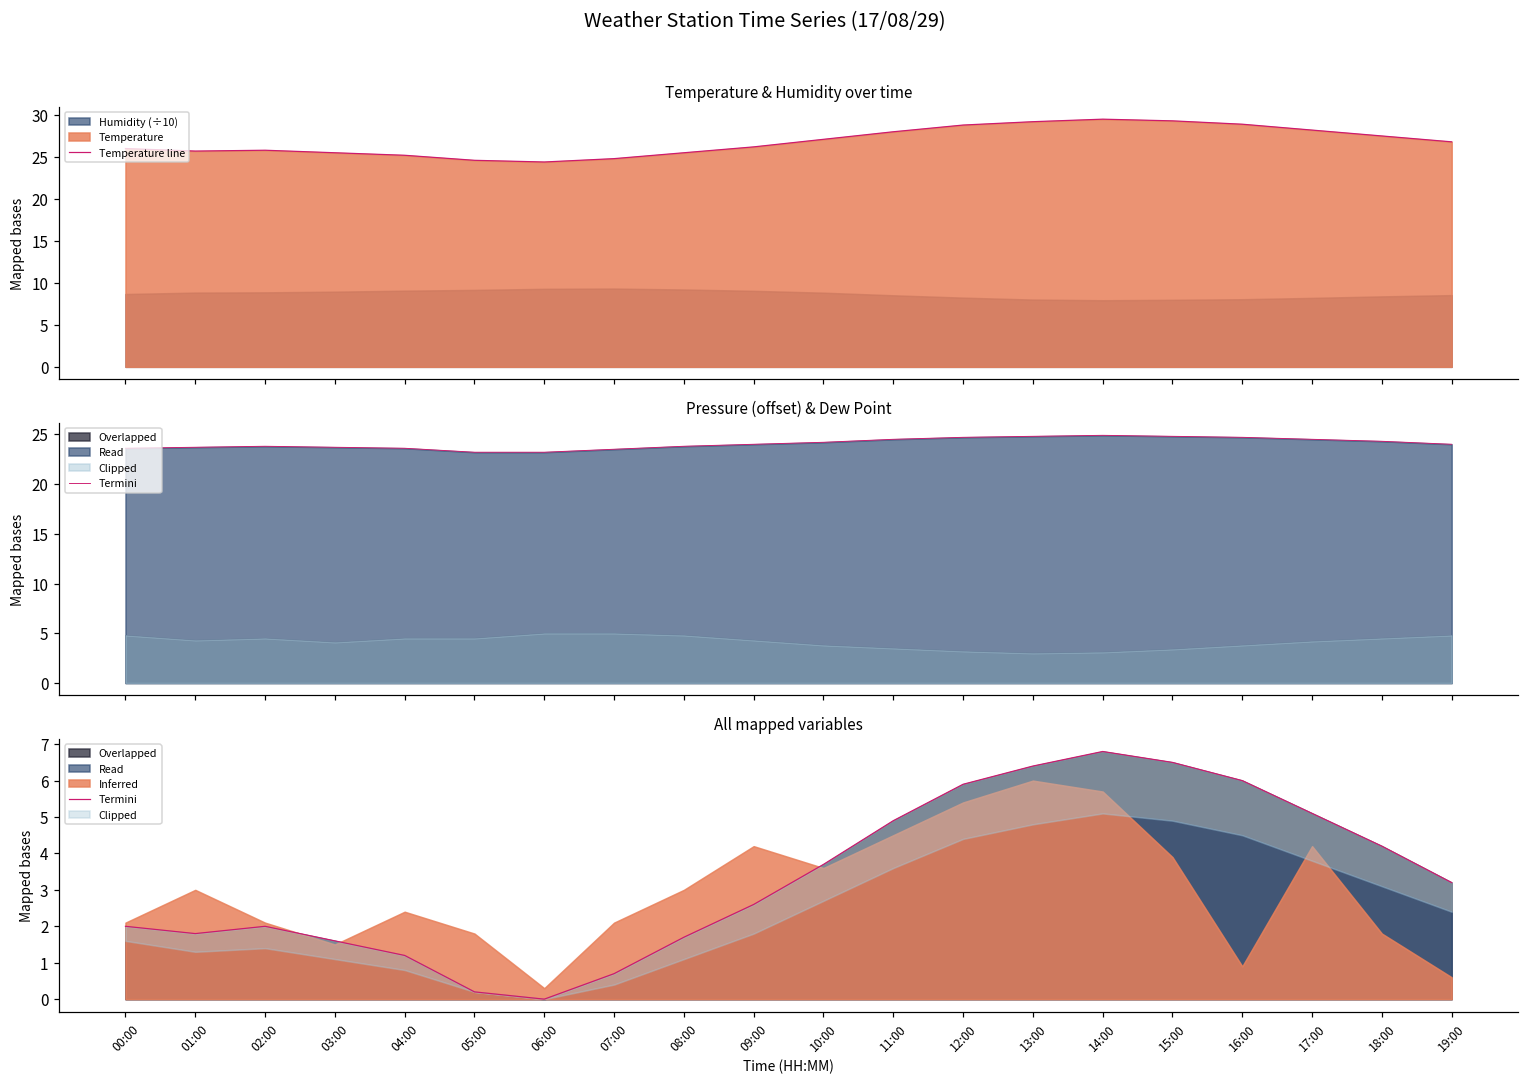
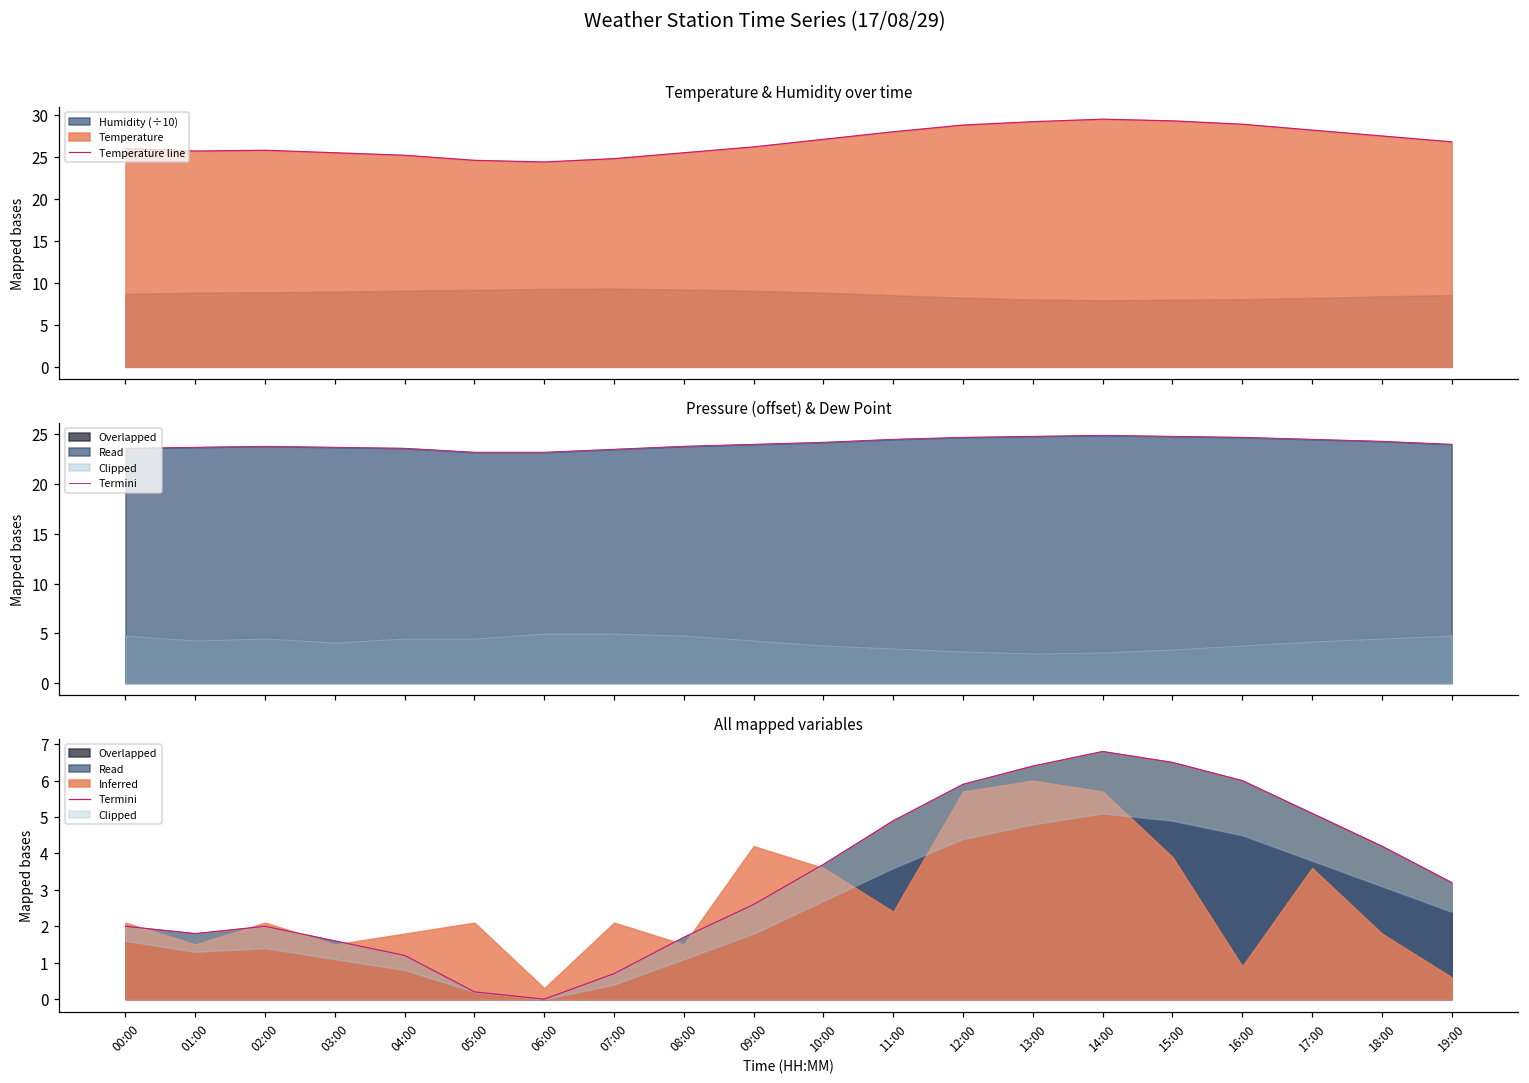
  {
    "All mapped variables": {
      "Read": {
        "00:00": 1.6,
        "01:00": 1.3,
        "02:00": 1.4,
        "03:00": 1.1,
        "04:00": 0.8,
        "07:00": 0.4,
        "08:00": 1.1,
        "09:00": 1.8,
        "10:00": 2.7,
        "11:00": 3.6,
        "12:00": 4.4,
        "13:00": 4.8,
        "14:00": 5.1,
        "15:00": 4.9,
        "16:00": 4.5,
        "17:00": 3.8,
        "18:00": 3.1,
        "19:00": 2.4
      },
      "Inferred": {
        "00:00": 2.1,
-       "01:00": 3.0,
+       "01:00": 1.5,
        "02:00": 2.1,
        "03:00": 1.5,
-       "04:00": 2.4,
-       "05:00": 1.8,
+       "04:00": 1.8,
+       "05:00": 2.1,
        "06:00": 0.3,
        "07:00": 2.1,
-       "08:00": 3.0,
+       "08:00": 1.5,
        "09:00": 4.2,
        "10:00": 3.6,
-       "11:00": 4.5,
-       "12:00": 5.4,
+       "11:00": 2.4,
+       "12:00": 5.7,
        "13:00": 6.0,
        "14:00": 5.7,
        "15:00": 3.9,
        "16:00": 0.9,
-       "17:00": 4.2,
+       "17:00": 3.6,
        "18:00": 1.8,
        "19:00": 0.6
      }
    }
  }
